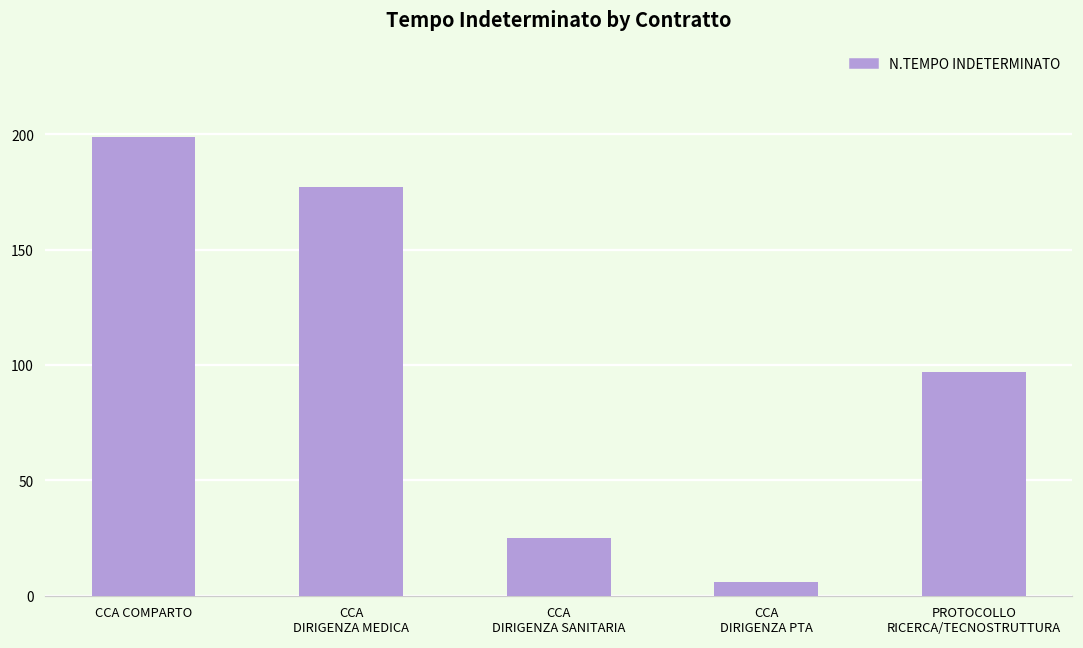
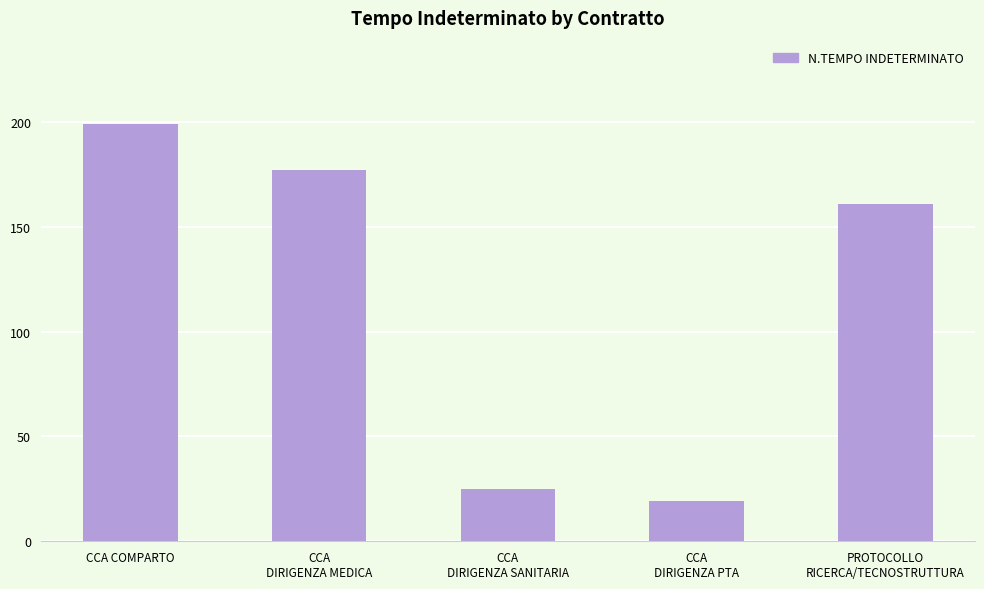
  {
    "CCA COMPARTO": 199,
    "CCA DIRIGENZA MEDICA": 177,
    "CCA DIRIGENZA SANITARIA": 25,
-   "CCA DIRIGENZA PTA": 6,
-   "PROTOCOLLO RICERCA/TECNOSTRUTTURA": 97
+   "CCA DIRIGENZA PTA": 19,
+   "PROTOCOLLO RICERCA/TECNOSTRUTTURA": 161
  }
